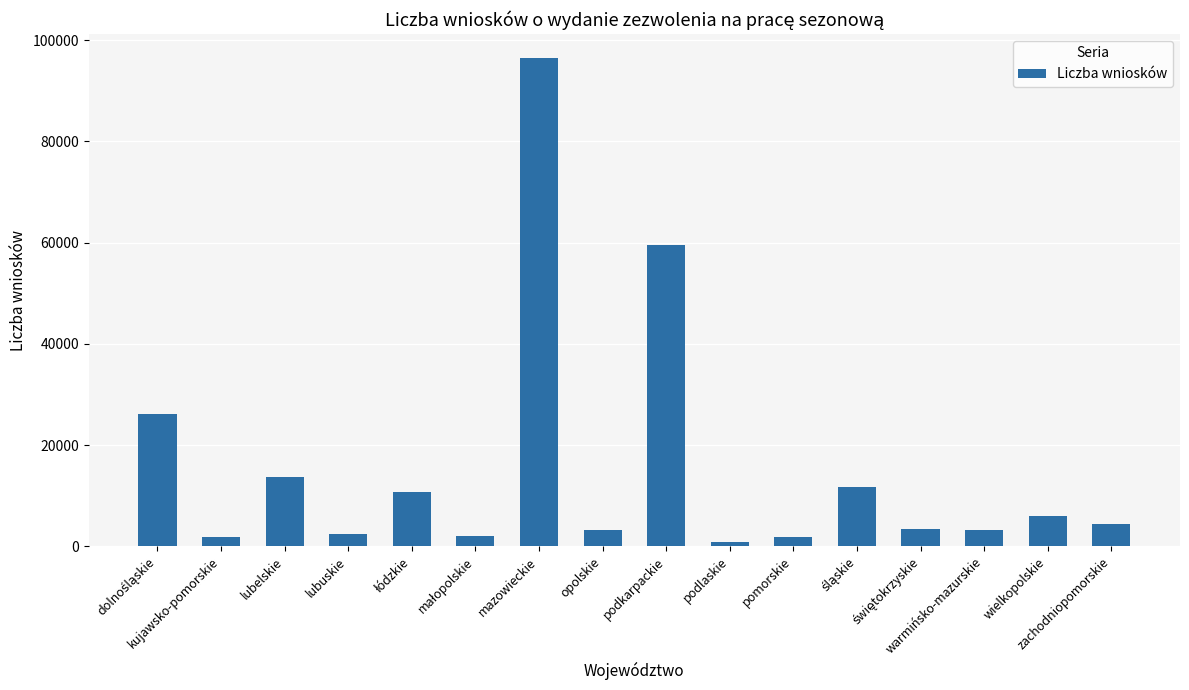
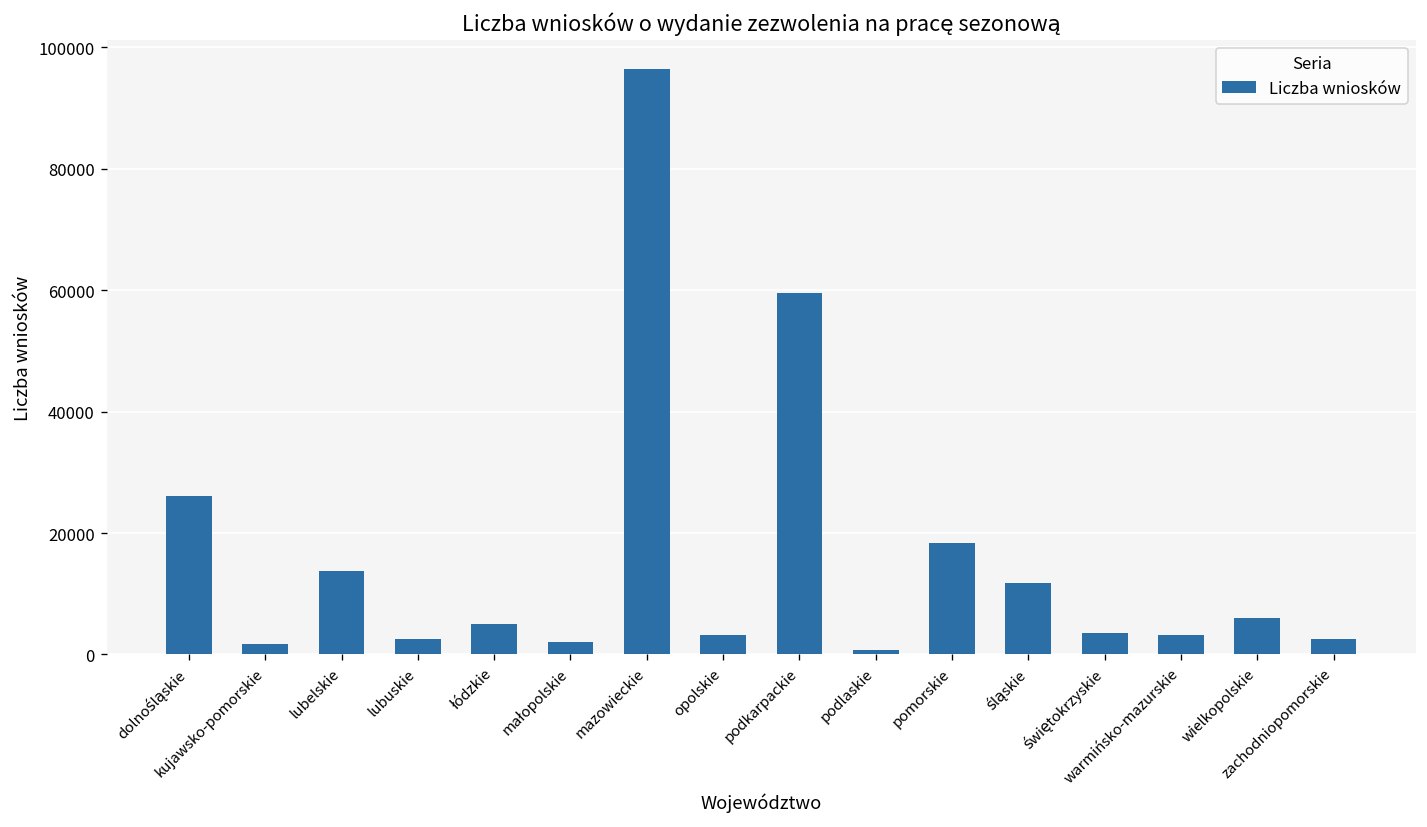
  {
    "dolnośląskie": 26000,
    "kujawsko-pomorskie": 2000,
    "lubelskie": 14000,
    "lubuskie": 2000,
-   "łódzkie": 11000,
+   "łódzkie": 5000,
    "małopolskie": 2000,
    "mazowieckie": 96000,
    "opolskie": 3000,
    "podkarpackie": 59000,
    "podlaskie": 1000,
-   "pomorskie": 2000,
+   "pomorskie": 18000,
    "śląskie": 12000,
    "świętokrzyskie": 3000,
    "warmińsko-mazurskie": 3000,
    "wielkopolskie": 6000,
-   "zachodniopomorskie": 4000
+   "zachodniopomorskie": 3000
  }
